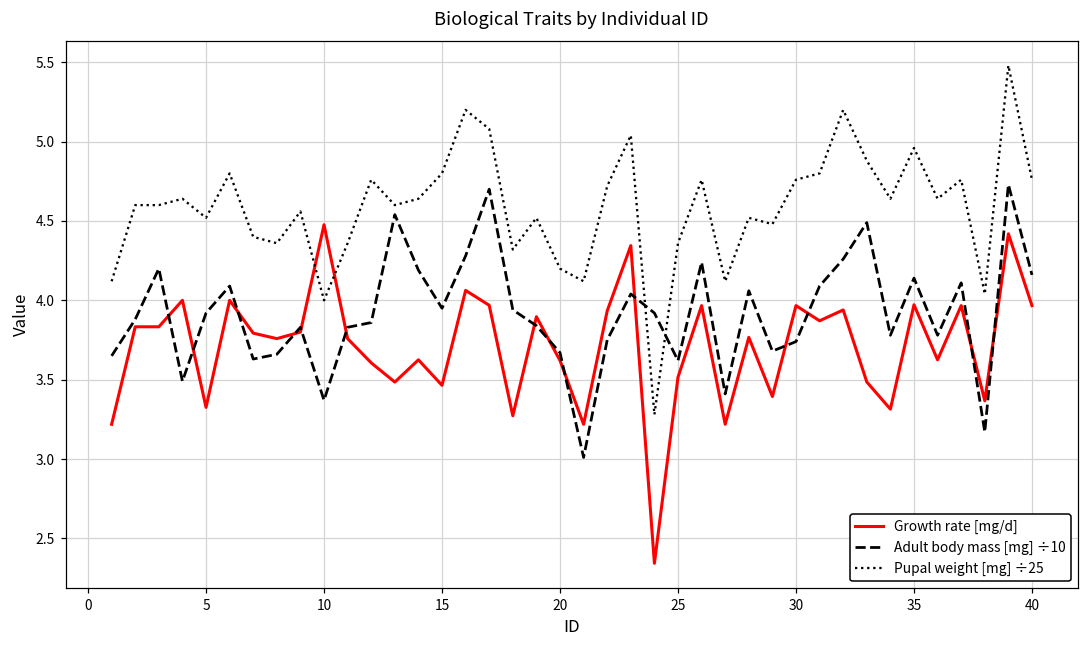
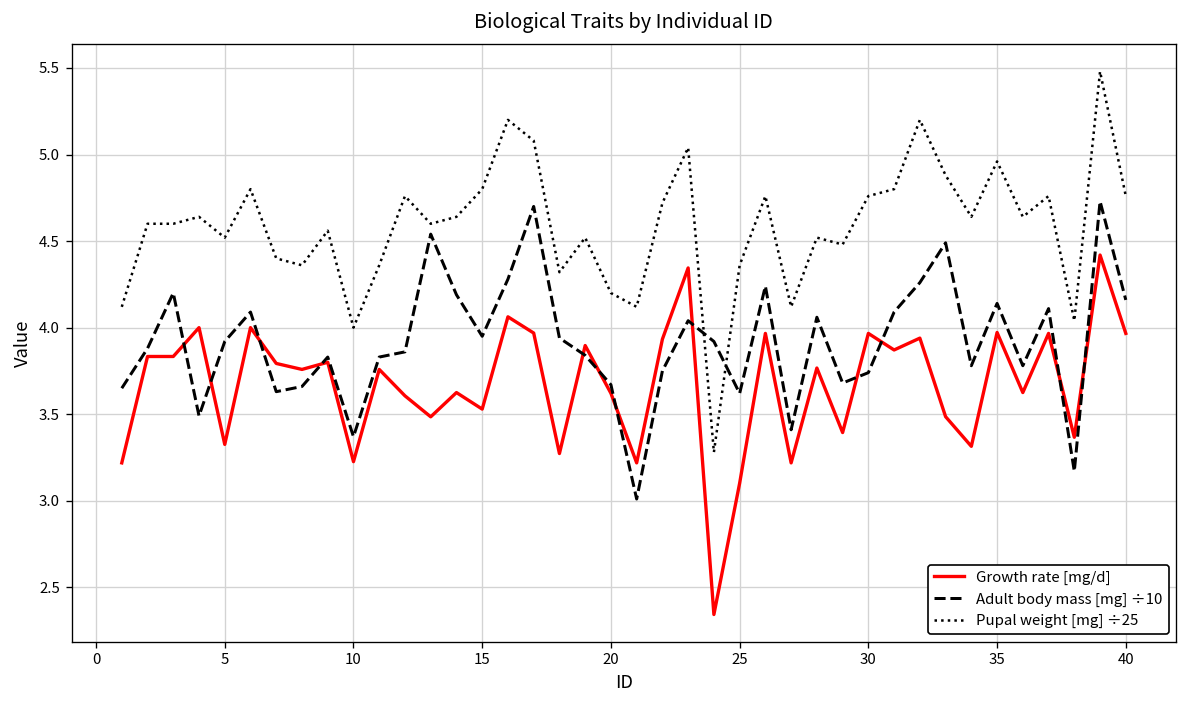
  {
    "Growth rate [mg/d]": {
      "5": 3.33,
-     "10": 4.48,
-     "15": 3.46,
+     "10": 3.23,
+     "15": 3.53,
      "20": 3.62,
-     "25": 3.52,
+     "25": 3.10,
      "30": 3.97,
      "35": 3.97,
      "40": 3.97
    }
  }
